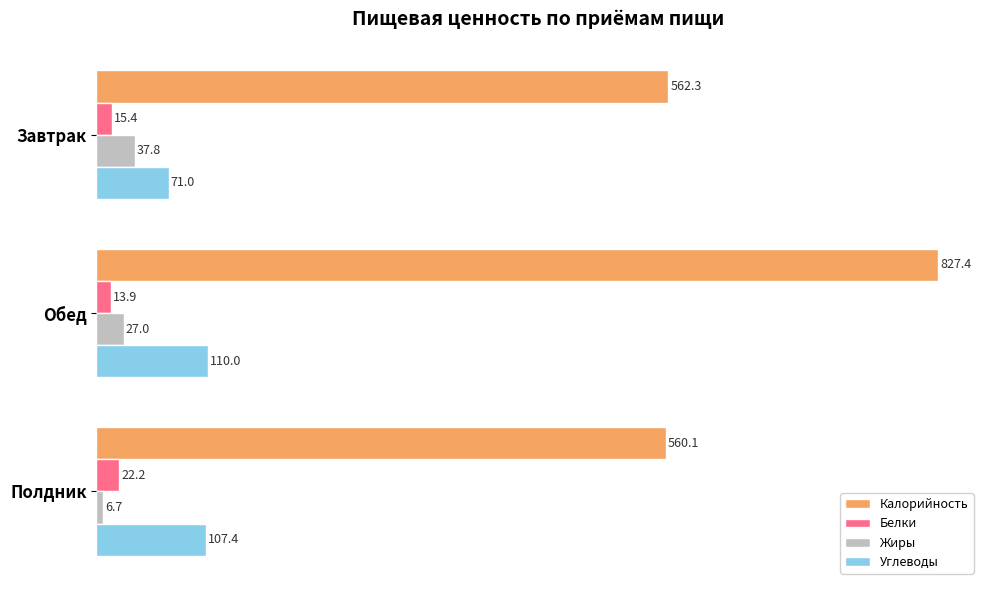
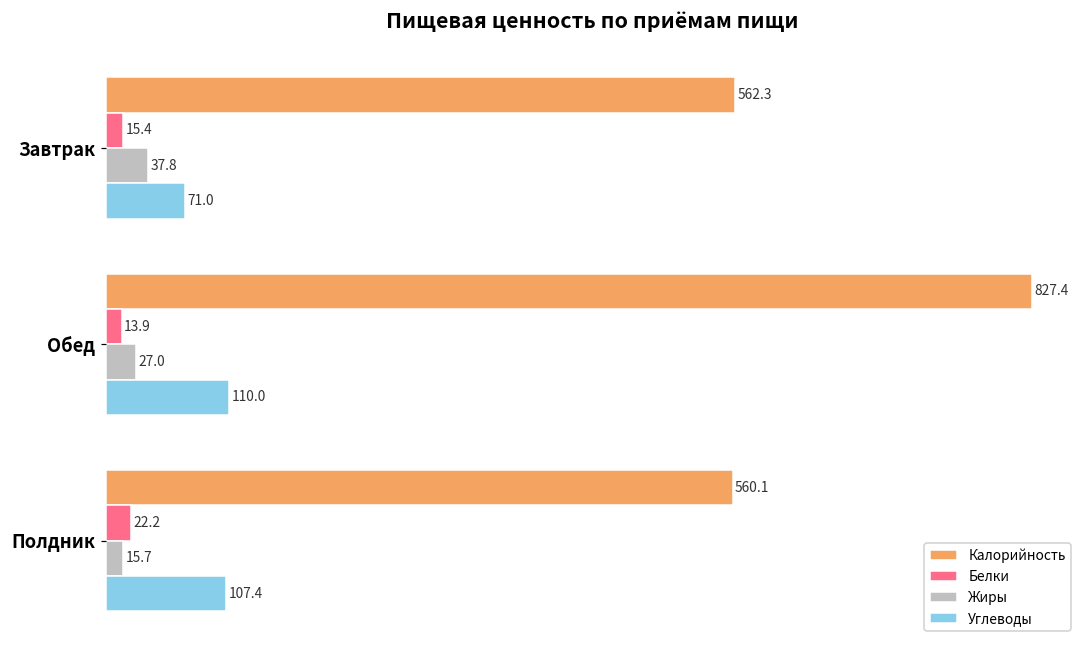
  {
    "Калорийность": {
      "Завтрак": 562.3,
      "Обед": 827.4,
      "Полдник": 560.1
    },
    "Белки": {
      "Завтрак": 15.4,
      "Обед": 13.9,
      "Полдник": 22.2
    },
    "Жиры": {
      "Завтрак": 37.8,
      "Обед": 27.0,
-     "Полдник": 6.7
+     "Полдник": 15.7
    },
    "Углеводы": {
      "Завтрак": 71.0,
      "Обед": 110.0,
      "Полдник": 107.4
    }
  }
